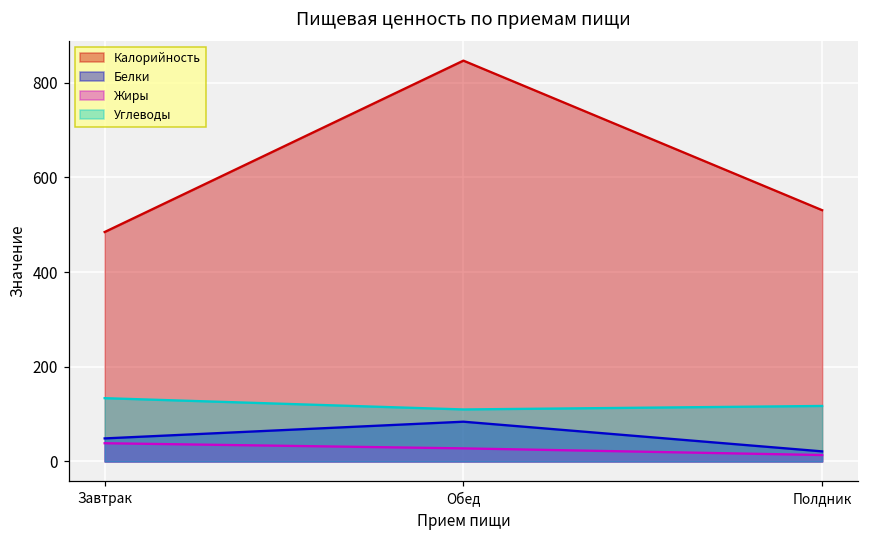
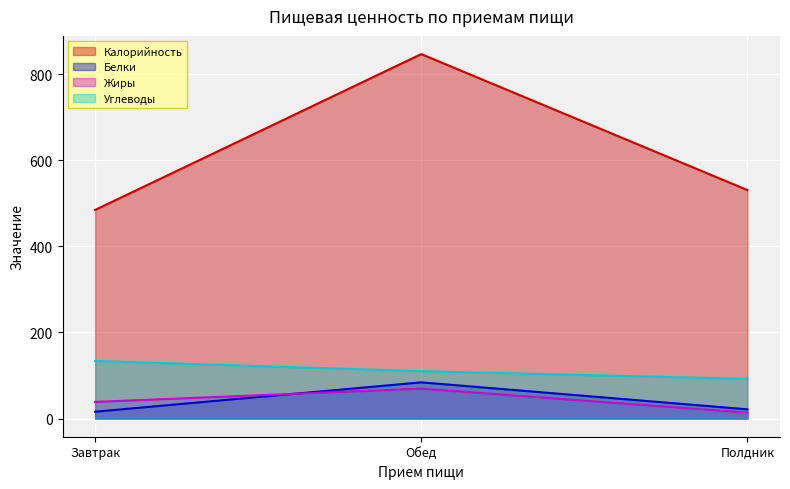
  {
    "Калорийность": {
      "Завтрак": 480,
      "Обед": 850,
      "Полдник": 530
    },
    "Белки": {
-     "Завтрак": 50,
+     "Завтрак": 20,
      "Обед": 80,
      "Полдник": 20
    },
    "Жиры": {
      "Завтрак": 40,
-     "Обед": 30,
+     "Обед": 70,
      "Полдник": 10
    },
    "Углеводы": {
      "Завтрак": 130,
      "Обед": 110,
-     "Полдник": 120
+     "Полдник": 90
    }
  }
